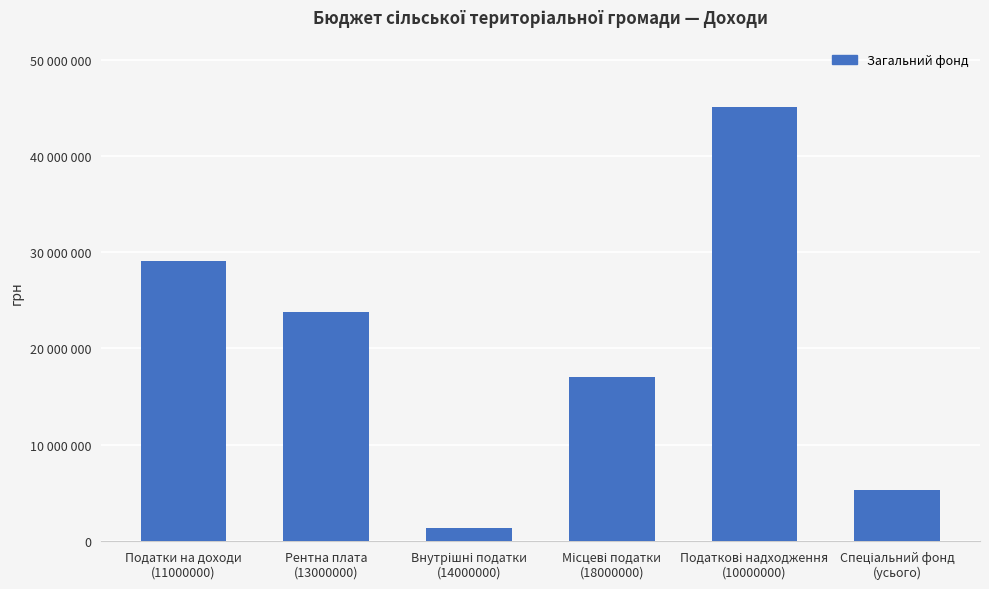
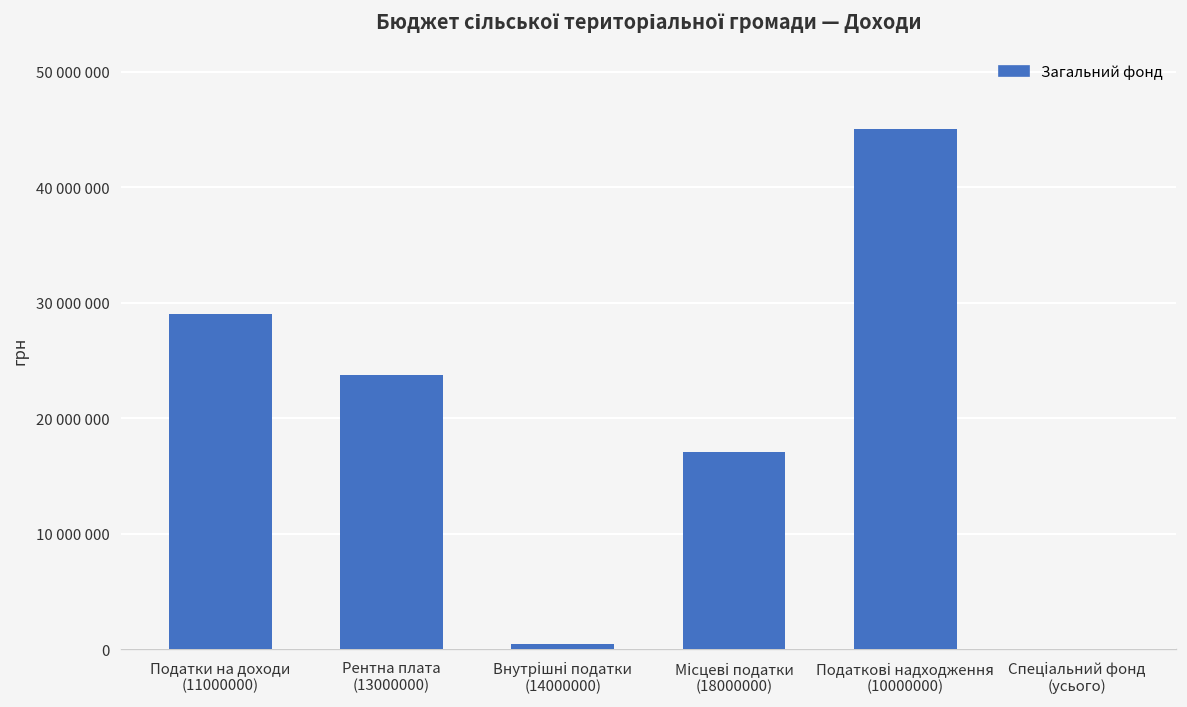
  {
    "Податки на доходи (11000000)": 29000000,
    "Рентна плата (13000000)": 24000000,
-   "Внутрішні податки (14000000)": 1000000,
+   "Внутрішні податки (14000000)": 0,
    "Місцеві податки (18000000)": 17000000,
    "Податкові надходження (10000000)": 45000000,
-   "Спеціальний фонд (усього)": 5000000
+   "Спеціальний фонд (усього)": 0
  }
